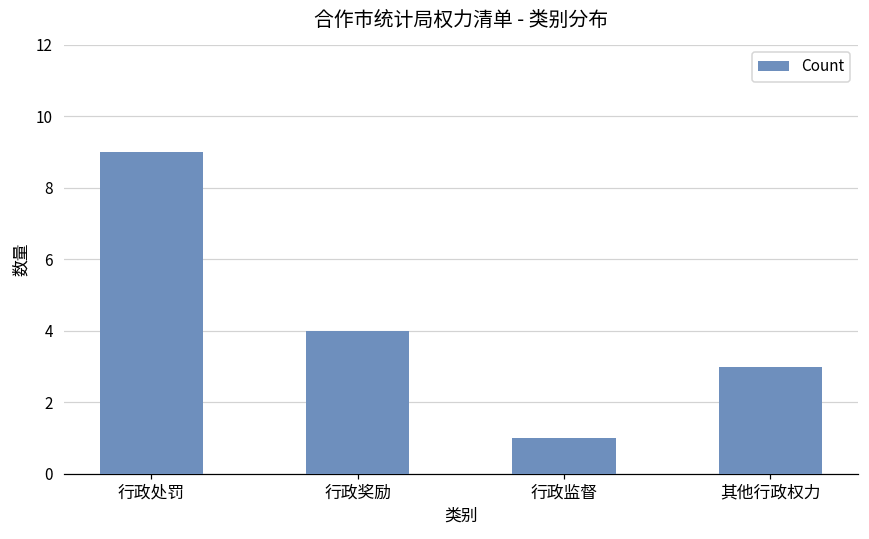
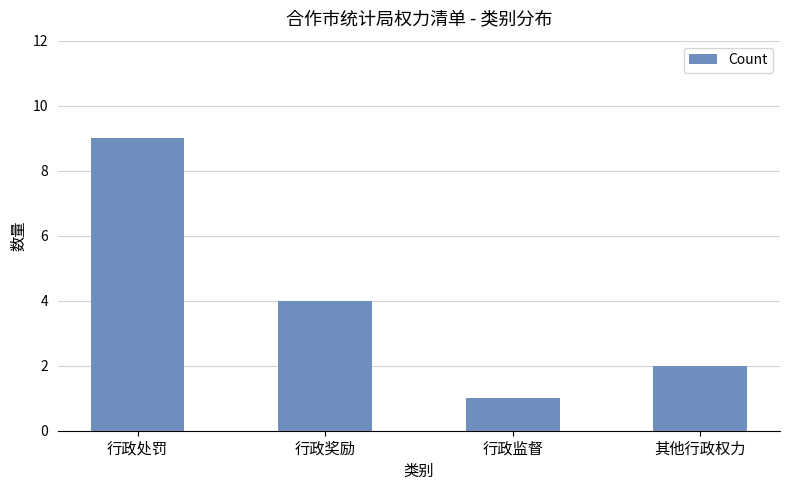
  {
    "行政处罚": 9,
    "行政奖励": 4,
    "行政监督": 1,
-   "其他行政权力": 3
+   "其他行政权力": 2
  }
